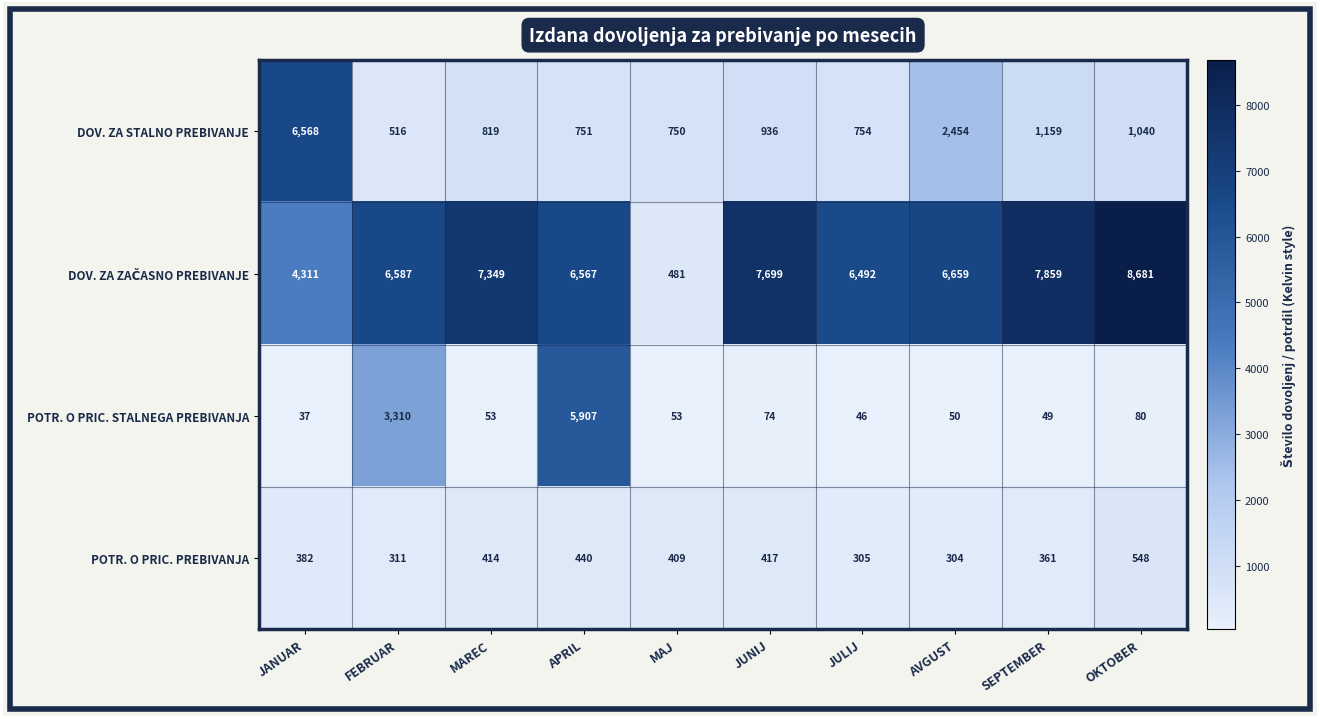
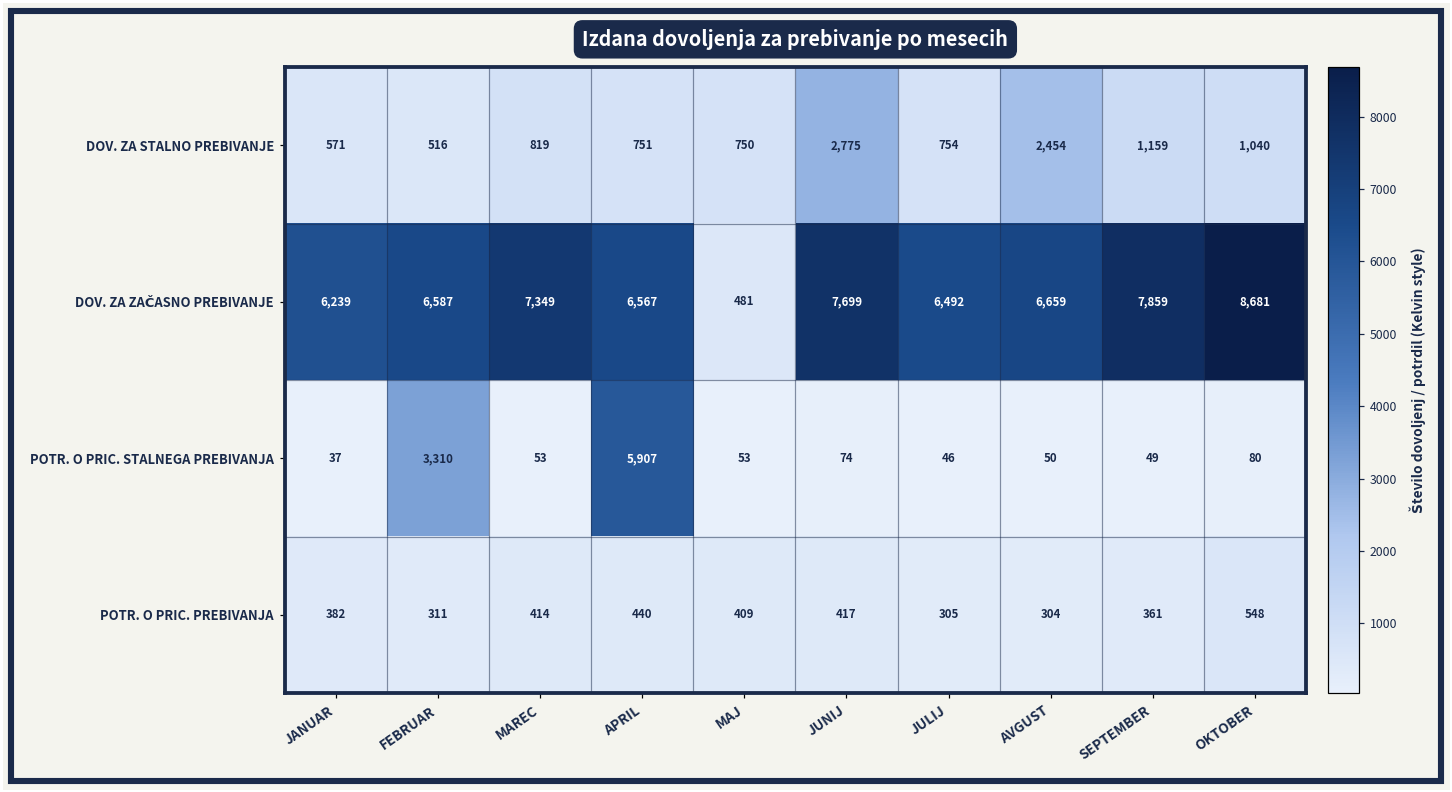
  {
    "DOV. ZA STALNO PREBIVANJE": {
-     "JANUAR": "6,568",
+     "JANUAR": "571",
      "FEBRUAR": "516",
      "MAREC": "819",
      "APRIL": "751",
      "MAJ": "750",
-     "JUNIJ": "936",
+     "JUNIJ": "2,775",
      "JULIJ": "754",
      "AVGUST": "2,454",
      "SEPTEMBER": "1,159",
      "OKTOBER": "1,040"
    },
    "DOV. ZA ZAČASNO PREBIVANJE": {
-     "JANUAR": "4,311",
+     "JANUAR": "6,239",
      "FEBRUAR": "6,587",
      "MAREC": "7,349",
      "APRIL": "6,567",
      "MAJ": "481",
      "JUNIJ": "7,699",
      "JULIJ": "6,492",
      "AVGUST": "6,659",
      "SEPTEMBER": "7,859",
      "OKTOBER": "8,681"
    },
    "POTR. O PRIC. STALNEGA PREBIVANJA": {
      "JANUAR": "37",
      "FEBRUAR": "3,310",
      "MAREC": "53",
      "APRIL": "5,907",
      "MAJ": "53",
      "JUNIJ": "74",
      "JULIJ": "46",
      "AVGUST": "50",
      "SEPTEMBER": "49",
      "OKTOBER": "80"
    },
    "POTR. O PRIC. PREBIVANJA": {
      "JANUAR": "382",
      "FEBRUAR": "311",
      "MAREC": "414",
      "APRIL": "440",
      "MAJ": "409",
      "JUNIJ": "417",
      "JULIJ": "305",
      "AVGUST": "304",
      "SEPTEMBER": "361",
      "OKTOBER": "548"
    }
  }
